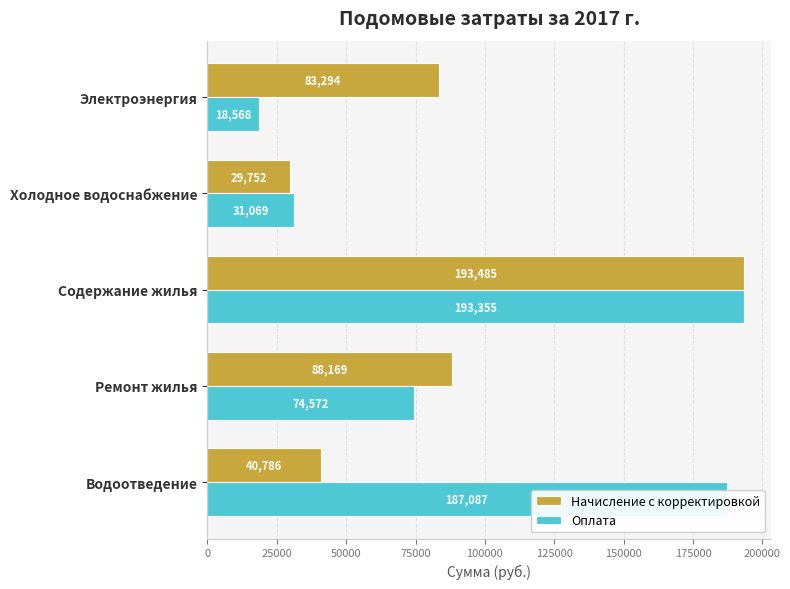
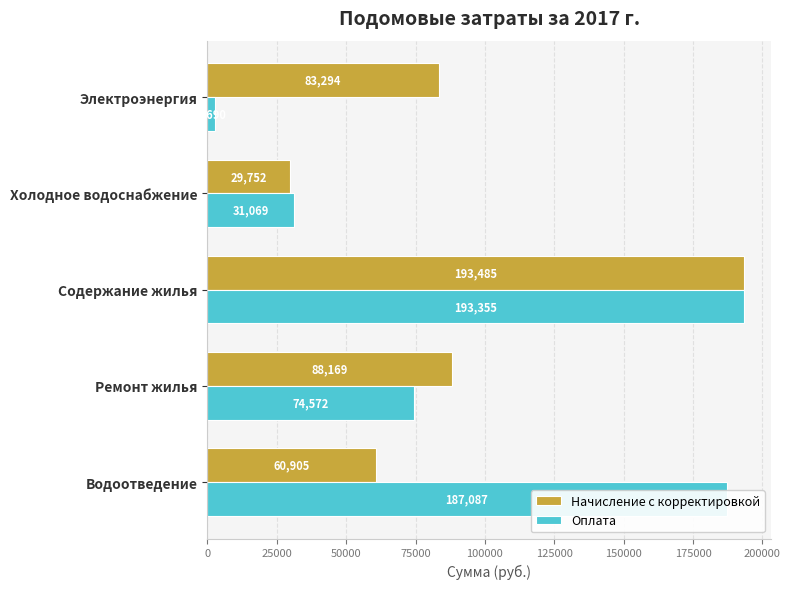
  {
    "Начисление с корректировкой": {
      "Электроэнергия": "83,294",
      "Холодное водоснабжение": "29,752",
      "Содержание жилья": "193,485",
      "Ремонт жилья": "88,169",
-     "Водоотведение": "40,786"
+     "Водоотведение": "60,905"
    },
    "Оплата": {
-     "Электроэнергия": "19000"
+     "Электроэнергия": "3000"
    }
  }
